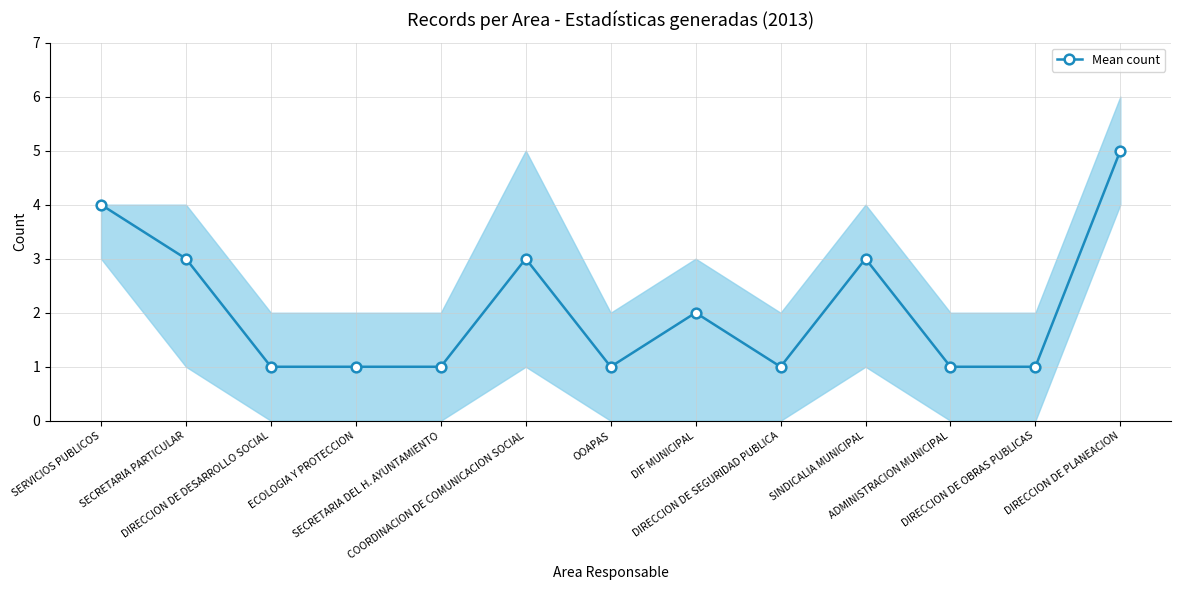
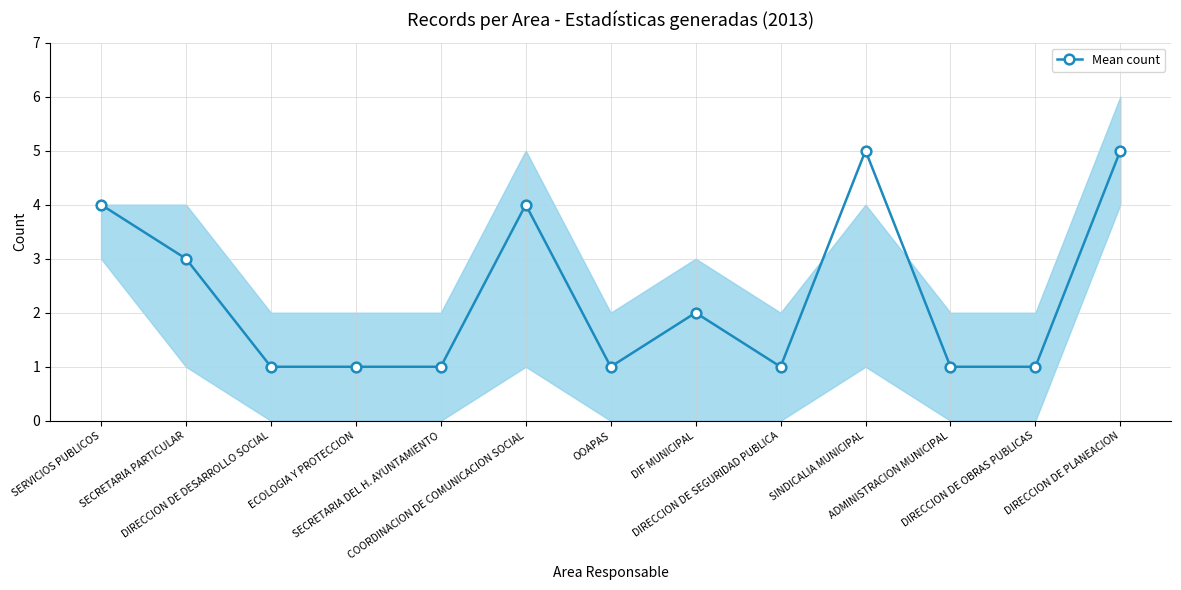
  {
    "Mean count": {
      "SECRETARIA PARTICULAR": 3,
      "DIRECCION DE DESARROLLO SOCIAL": 1,
      "ECOLOGIA Y PROTECCION": 1,
      "SECRETARIA DEL H. AYUNTAMIENTO": 1,
-     "COORDINACION DE COMUNICACION SOCIAL": 3,
+     "COORDINACION DE COMUNICACION SOCIAL": 4,
      "OOAPAS": 1,
      "DIF MUNICIPAL": 2,
      "DIRECCION DE SEGURIDAD PUBLICA": 1,
-     "SINDICALIA MUNICIPAL": 3,
+     "SINDICALIA MUNICIPAL": 5,
      "ADMINISTRACION MUNICIPAL": 1,
      "DIRECCION DE OBRAS PUBLICAS": 1,
      "DIRECCION DE PLANEACION": 5
    }
  }
